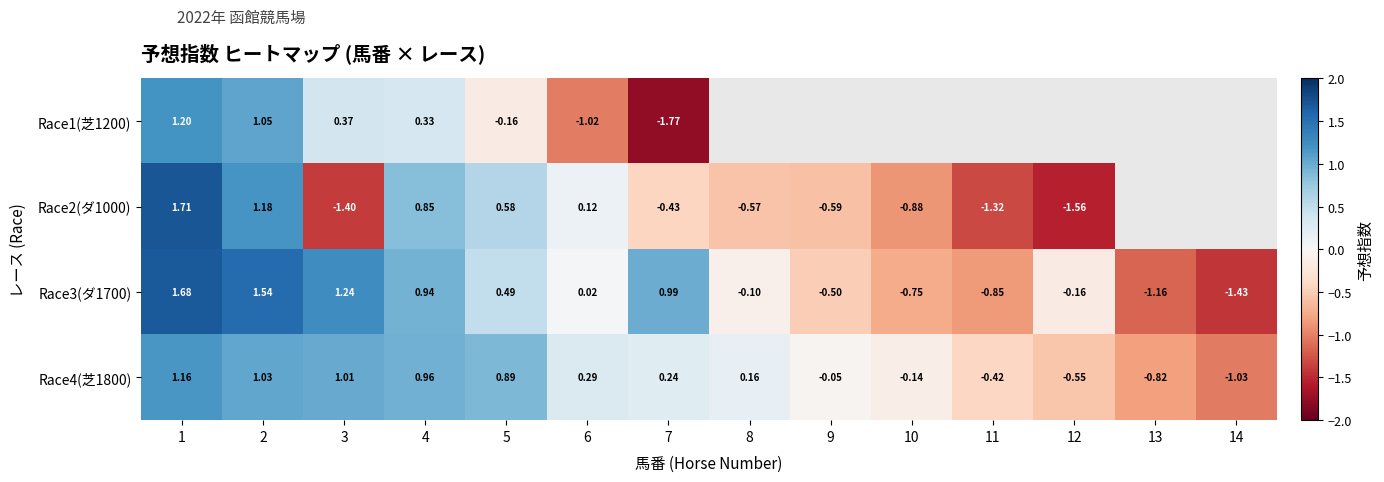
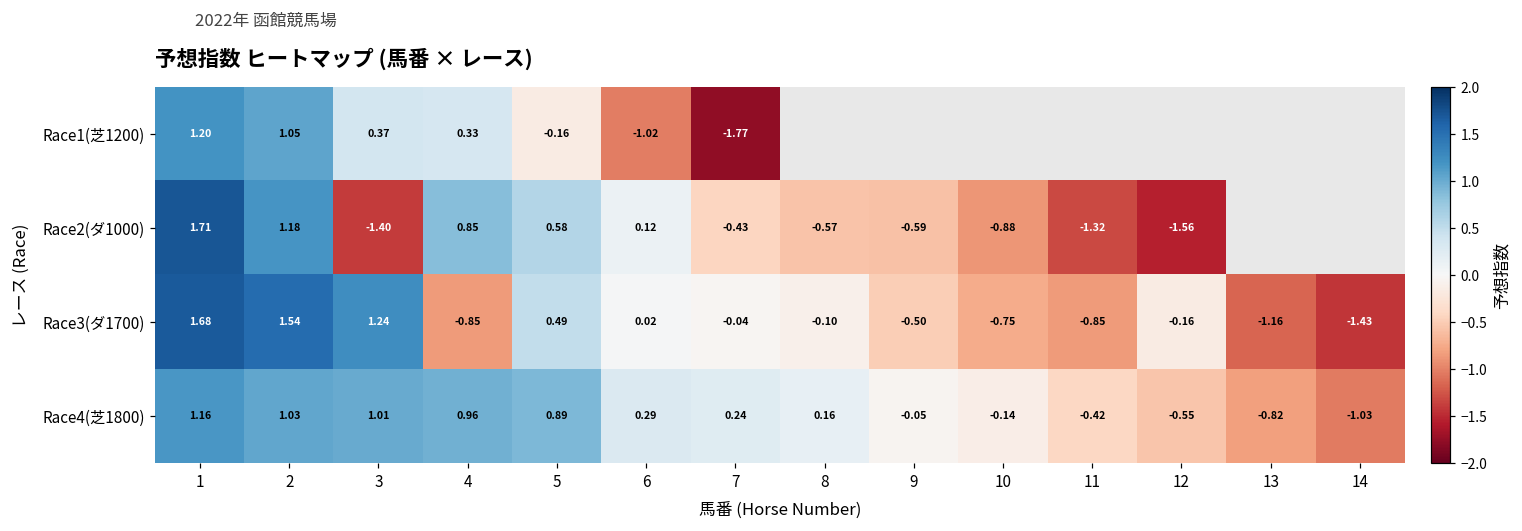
  {
    "Race1(芝1200)": {
      "1": 1.20,
      "2": 1.05,
      "3": 0.37,
      "4": 0.33,
      "5": -0.16,
      "6": -1.02,
      "7": -1.77
    },
    "Race2(ダ1000)": {
      "1": 1.71,
      "2": 1.18,
      "3": -1.40,
      "4": 0.85,
      "5": 0.58,
      "6": 0.12,
      "7": -0.43,
      "8": -0.57,
      "9": -0.59,
      "10": -0.88,
      "11": -1.32,
      "12": -1.56
    },
    "Race3(ダ1700)": {
      "1": 1.68,
      "2": 1.54,
      "3": 1.24,
-     "4": 0.94,
+     "4": -0.85,
      "5": 0.49,
      "6": 0.02,
-     "7": 0.99,
+     "7": -0.04,
      "8": -0.10,
      "9": -0.50,
      "10": -0.75,
      "11": -0.85,
      "12": -0.16,
      "13": -1.16,
      "14": -1.43
    },
    "Race4(芝1800)": {
      "1": 1.16,
      "2": 1.03,
      "3": 1.01,
      "4": 0.96,
      "5": 0.89,
      "6": 0.29,
      "7": 0.24,
      "8": 0.16,
      "9": -0.05,
      "10": -0.14,
      "11": -0.42,
      "12": -0.55,
      "13": -0.82,
      "14": -1.03
    }
  }
